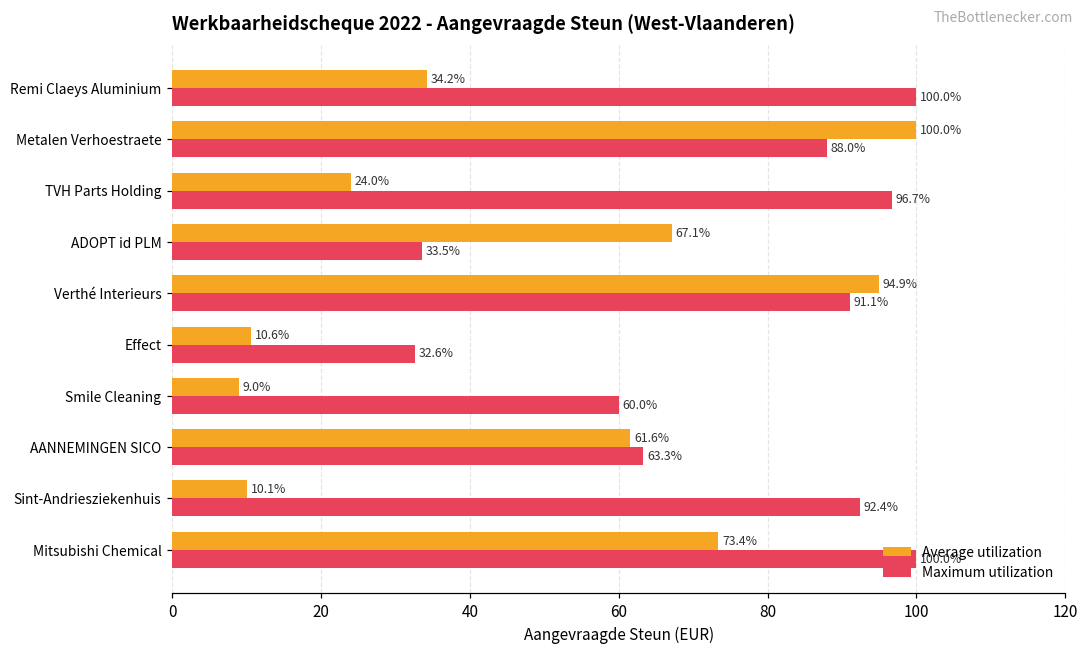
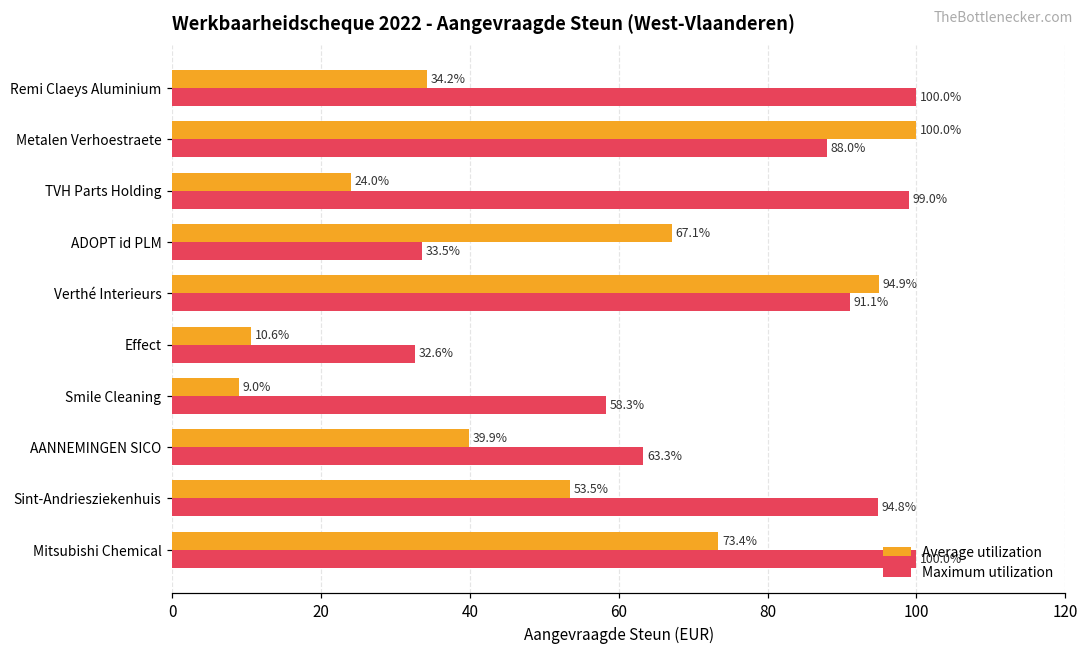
  {
    "Average utilization": {
      "Remi Claeys Aluminium": "34.2%",
      "Metalen Verhoestraete": "100.0%",
      "TVH Parts Holding": "24.0%",
      "ADOPT id PLM": "67.1%",
      "Verthé Interieurs": "94.9%",
      "Effect": "10.6%",
      "Smile Cleaning": "9.0%",
-     "AANNEMINGEN SICO": "61.6%",
-     "Sint-Andriesziekenhuis": "10.1%",
+     "AANNEMINGEN SICO": "39.9%",
+     "Sint-Andriesziekenhuis": "53.5%",
      "Mitsubishi Chemical": "73.4%"
    },
    "Maximum utilization": {
      "Remi Claeys Aluminium": "100.0%",
      "Metalen Verhoestraete": "88.0%",
-     "TVH Parts Holding": "96.7%",
+     "TVH Parts Holding": "99.0%",
      "ADOPT id PLM": "33.5%",
      "Verthé Interieurs": "91.1%",
      "Effect": "32.6%",
-     "Smile Cleaning": "60.0%",
+     "Smile Cleaning": "58.3%",
      "AANNEMINGEN SICO": "63.3%",
-     "Sint-Andriesziekenhuis": "92.4%",
+     "Sint-Andriesziekenhuis": "94.8%",
      "Mitsubishi Chemical": "100.0%"
    }
  }
